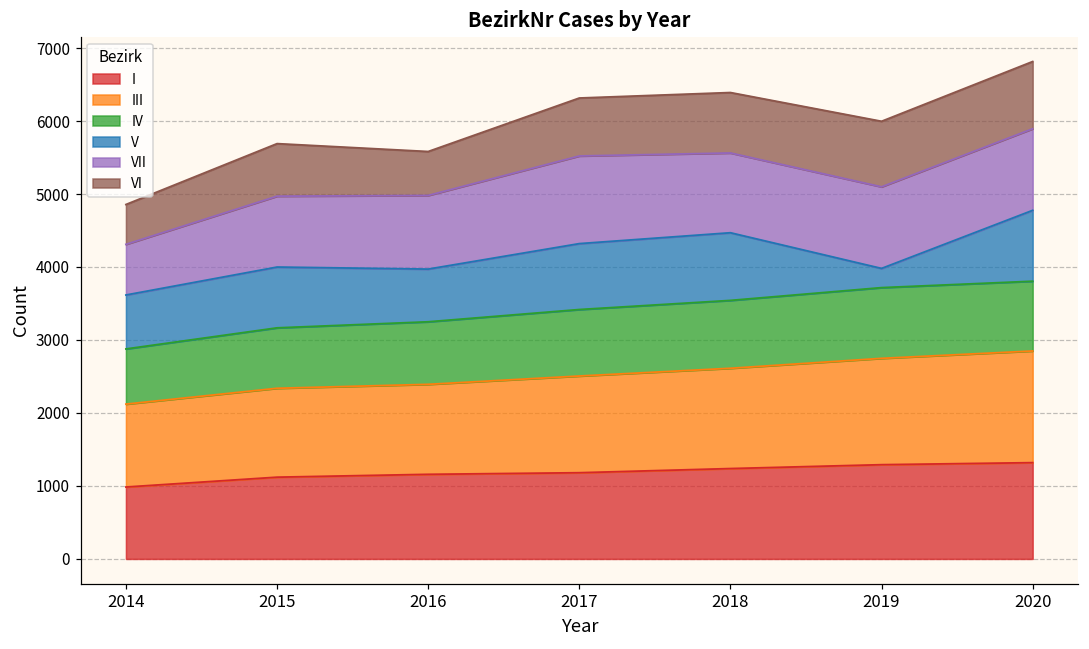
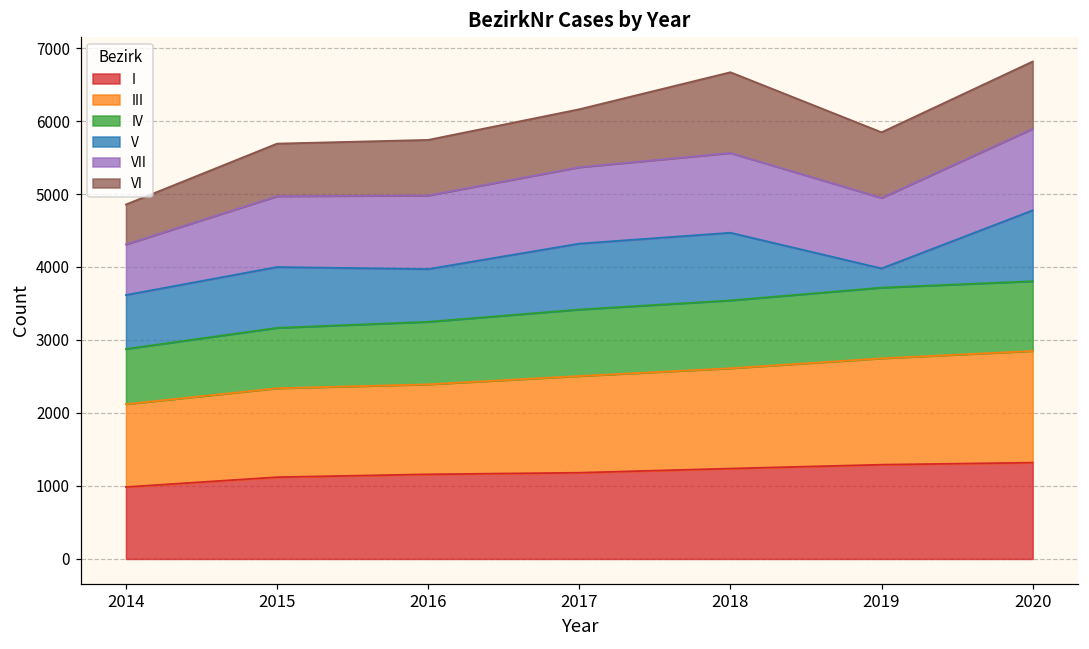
  {
    "I": {
      "2014": 1000,
      "2015": 1100,
      "2016": 1200,
      "2017": 1200,
      "2018": 1200,
      "2019": 1300,
      "2020": 1300
    },
    "III": {
      "2014": 1100,
      "2015": 1200,
      "2016": 1200,
      "2017": 1300,
      "2018": 1400,
      "2019": 1500,
      "2020": 1500
    },
    "IV": {
      "2014": 800,
      "2015": 800,
      "2016": 900,
      "2017": 900,
      "2018": 900,
      "2019": 1000,
      "2020": 1000
    },
    "V": {
      "2014": 700,
      "2015": 800,
      "2016": 700,
      "2017": 900,
      "2018": 900,
      "2019": 300,
      "2020": 1000
    },
    "VII": {
      "2014": 700,
      "2015": 1000,
      "2016": 1000,
-     "2017": 1200,
+     "2017": 1000,
      "2018": 1100,
-     "2019": 1100,
+     "2019": 1000,
      "2020": 1100
    },
    "VI": {
      "2014": 500,
      "2015": 700,
-     "2016": 600,
+     "2016": 800,
      "2017": 800,
-     "2018": 800,
+     "2018": 1100,
      "2019": 900,
      "2020": 900
    }
  }
